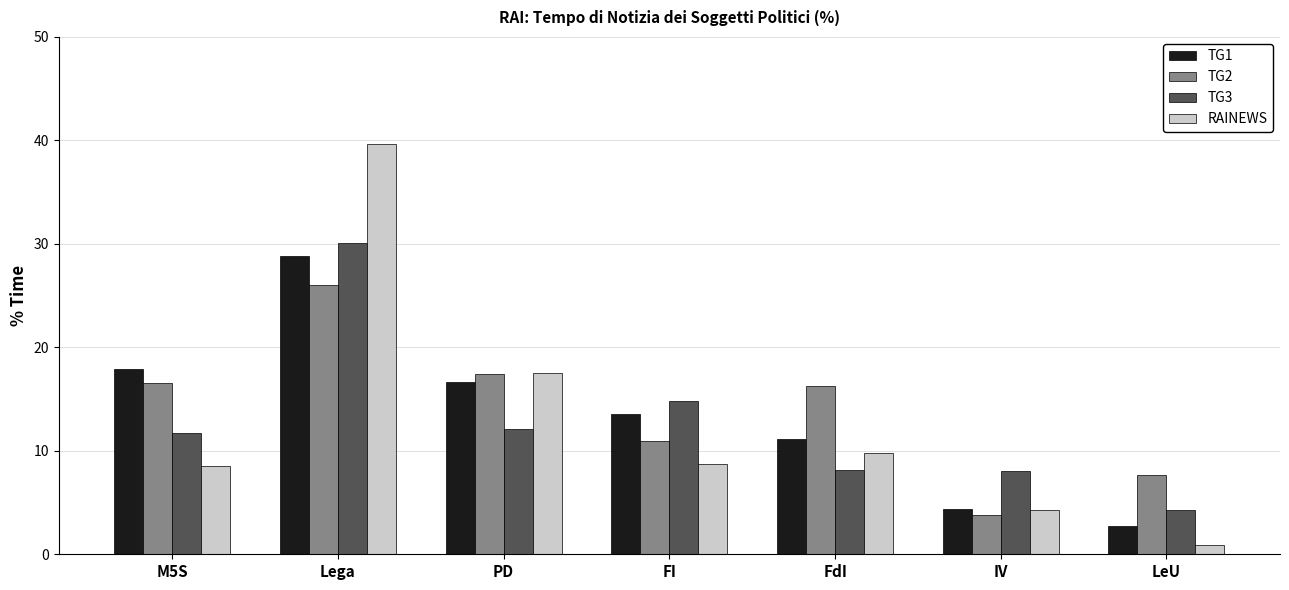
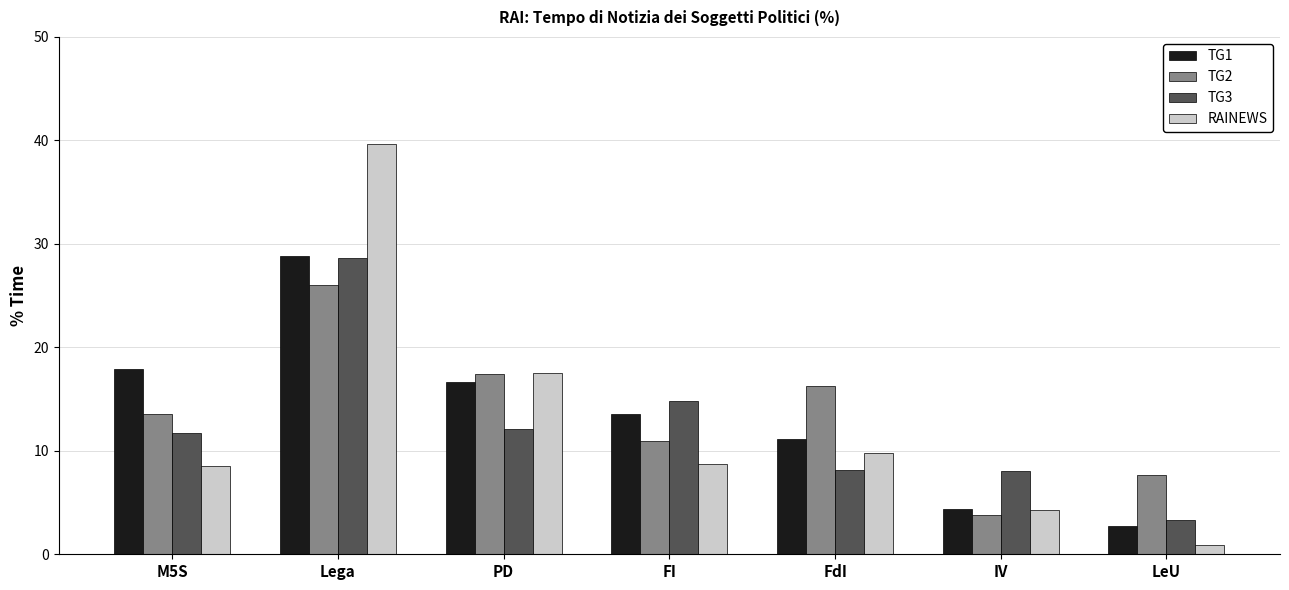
  {
    "TG1": {
      "M5S": 18.0,
      "Lega": 28.8,
      "PD": 16.7,
      "FI": 13.6,
      "FdI": 11.2,
      "IV": 4.3,
      "LeU": 2.7
    },
    "TG2": {
-     "M5S": 16.5,
+     "M5S": 13.6,
      "Lega": 26.0,
      "PD": 17.4,
      "FI": 10.9,
      "FdI": 16.3,
      "IV": 3.8,
      "LeU": 7.7
    },
    "TG3": {
      "M5S": 11.7,
-     "Lega": 30.1,
+     "Lega": 28.6,
      "PD": 12.1,
      "FI": 14.8,
      "FdI": 8.2,
      "IV": 8.1,
-     "LeU": 4.3
+     "LeU": 3.3
    },
    "RAINEWS": {
      "M5S": 8.6,
      "Lega": 39.7,
      "PD": 17.6,
      "FI": 8.7,
      "FdI": 9.8,
      "IV": 4.3,
      "LeU": 0.9
    }
  }
